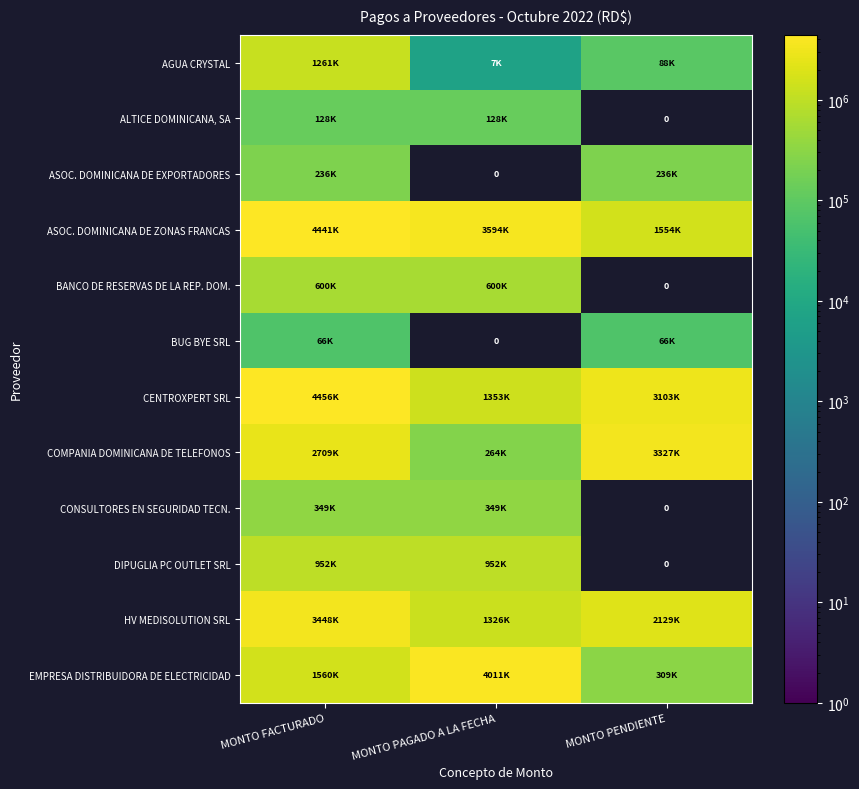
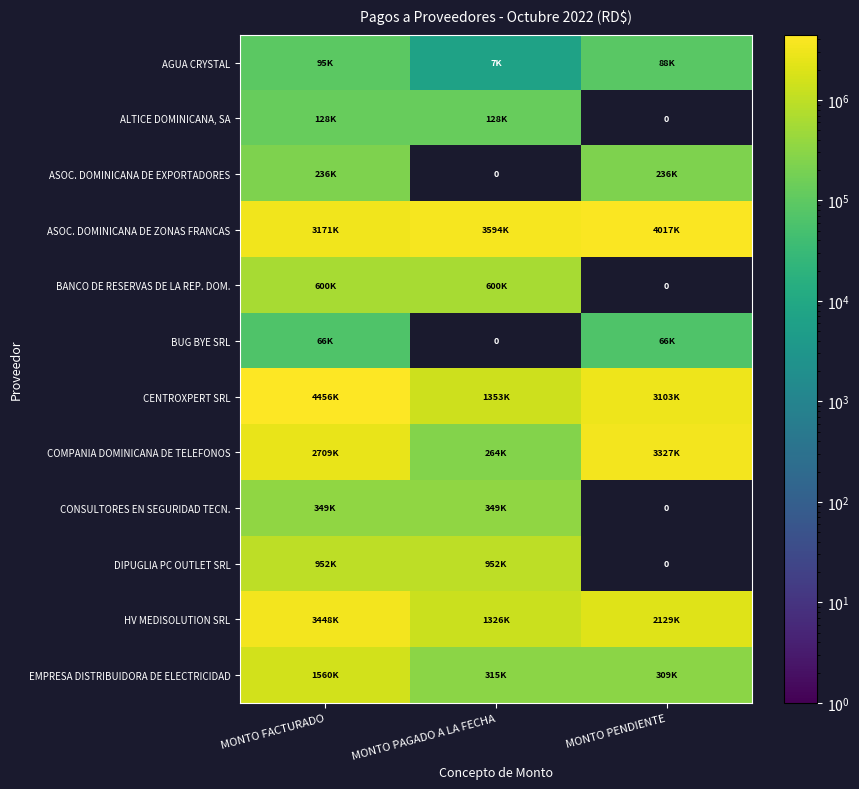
  {
    "AGUA CRYSTAL": {
-     "MONTO FACTURADO": "1261K",
+     "MONTO FACTURADO": "95K",
      "MONTO PAGADO A LA FECHA": "7K",
      "MONTO PENDIENTE": "88K"
    },
    "ALTICE DOMINICANA, SA": {
      "MONTO FACTURADO": "128K",
      "MONTO PAGADO A LA FECHA": "128K"
    },
    "ASOC. DOMINICANA DE EXPORTADORES": {
      "MONTO FACTURADO": "236K",
      "MONTO PENDIENTE": "236K"
    },
    "ASOC. DOMINICANA DE ZONAS FRANCAS": {
-     "MONTO FACTURADO": "4441K",
+     "MONTO FACTURADO": "3171K",
      "MONTO PAGADO A LA FECHA": "3594K",
-     "MONTO PENDIENTE": "1554K"
+     "MONTO PENDIENTE": "4017K"
    },
    "BANCO DE RESERVAS DE LA REP. DOM.": {
      "MONTO FACTURADO": "600K",
      "MONTO PAGADO A LA FECHA": "600K"
    },
    "BUG BYE SRL": {
      "MONTO FACTURADO": "66K",
      "MONTO PENDIENTE": "66K"
    },
    "CENTROXPERT SRL": {
      "MONTO FACTURADO": "4456K",
      "MONTO PAGADO A LA FECHA": "1353K",
      "MONTO PENDIENTE": "3103K"
    },
    "COMPANIA DOMINICANA DE TELEFONOS": {
      "MONTO FACTURADO": "2709K",
      "MONTO PAGADO A LA FECHA": "264K",
      "MONTO PENDIENTE": "3327K"
    },
    "CONSULTORES EN SEGURIDAD TECN.": {
      "MONTO FACTURADO": "349K",
      "MONTO PAGADO A LA FECHA": "349K"
    },
    "DIPUGLIA PC OUTLET SRL": {
      "MONTO FACTURADO": "952K",
      "MONTO PAGADO A LA FECHA": "952K"
    },
    "HV MEDISOLUTION SRL": {
      "MONTO FACTURADO": "3448K",
      "MONTO PAGADO A LA FECHA": "1326K",
      "MONTO PENDIENTE": "2129K"
    },
    "EMPRESA DISTRIBUIDORA DE ELECTRICIDAD": {
      "MONTO FACTURADO": "1560K",
-     "MONTO PAGADO A LA FECHA": "4011K",
+     "MONTO PAGADO A LA FECHA": "315K",
      "MONTO PENDIENTE": "309K"
    }
  }
